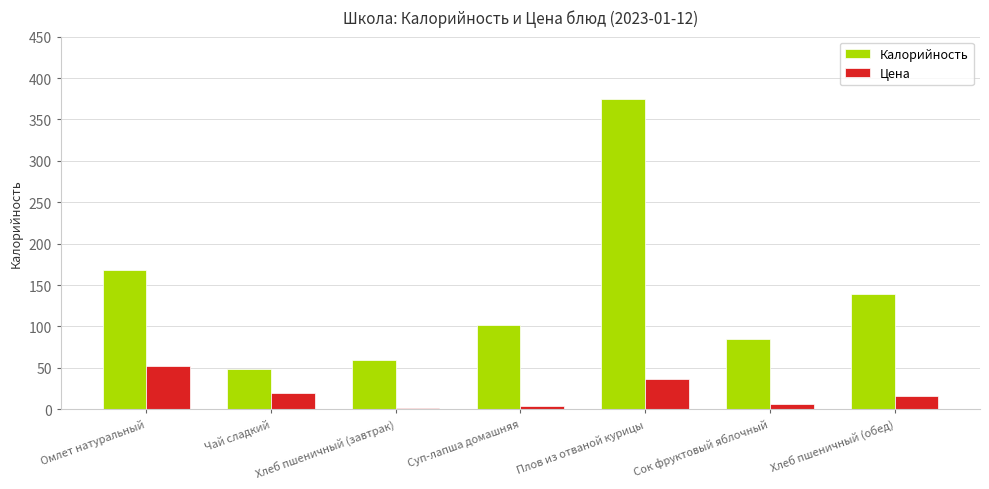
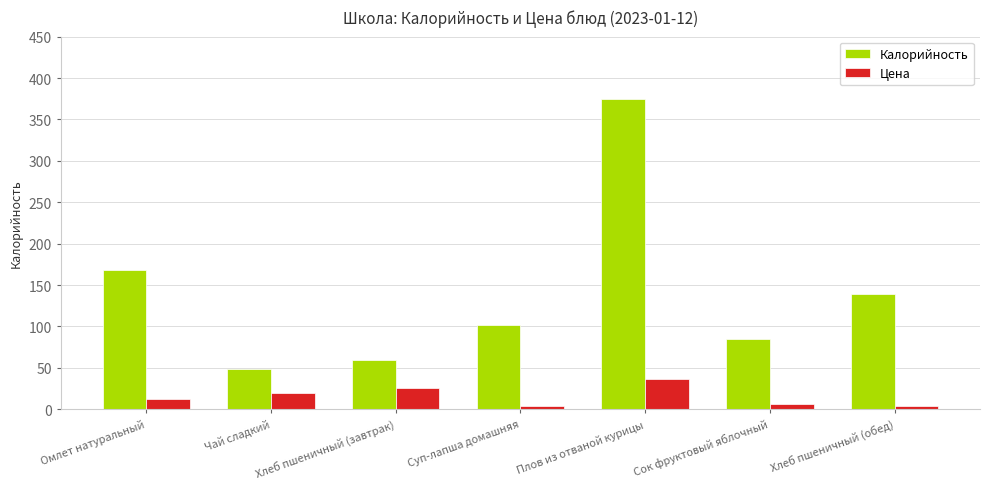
  {
    "Калорийность": {
      "Омлет натуральный": 170,
      "Чай сладкий": 50,
      "Хлеб пшеничный (завтрак)": 60,
      "Суп-лапша домашняя": 100,
      "Плов из отваной курицы": 380,
      "Сок фруктовый яблочный": 90,
      "Хлеб пшеничный (обед)": 140
    },
    "Цена": {
-     "Омлет натуральный": 50,
+     "Омлет натуральный": 10,
      "Чай сладкий": 20,
-     "Хлеб пшеничный (завтрак)": 0,
+     "Хлеб пшеничный (завтрак)": 30,
      "Суп-лапша домашняя": 0,
      "Плов из отваной курицы": 40,
      "Сок фруктовый яблочный": 10,
-     "Хлеб пшеничный (обед)": 20
+     "Хлеб пшеничный (обед)": 0
    }
  }
